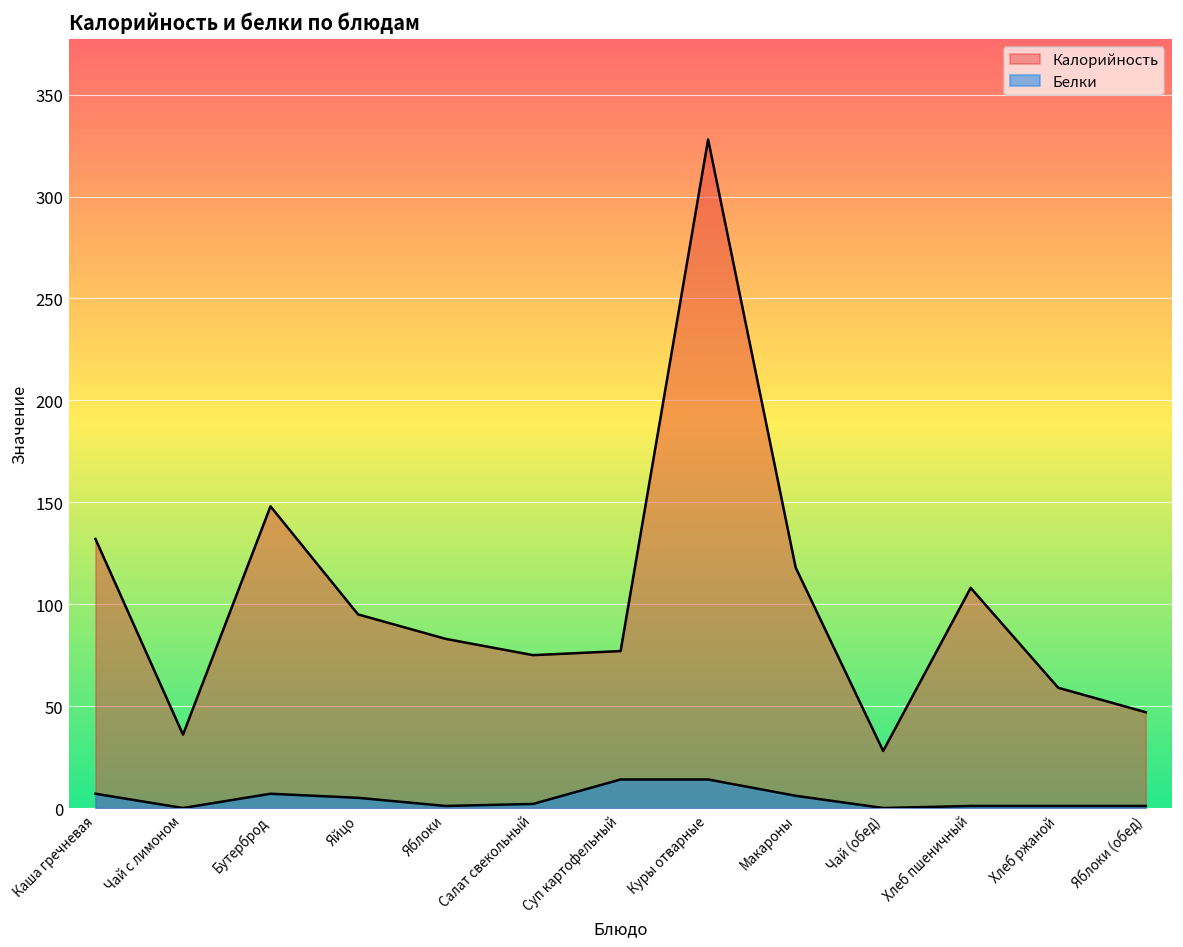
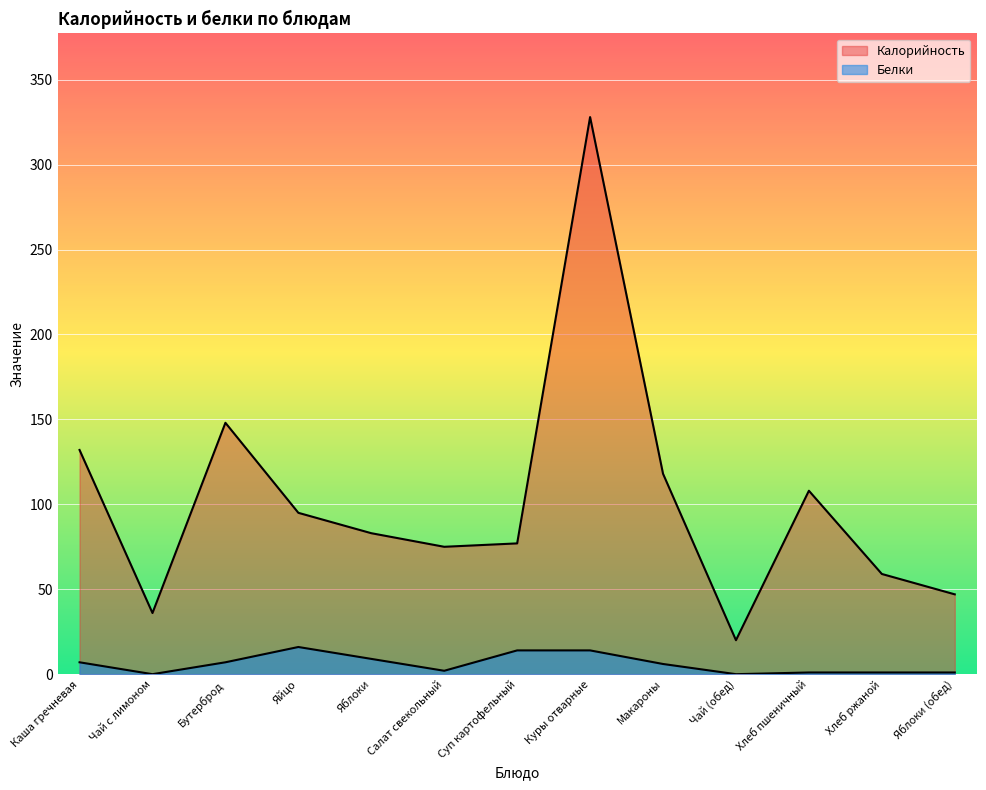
  {
    "Калорийность": {
      "Каша гречневая": 132,
      "Чай с лимоном": 36,
      "Бутерброд": 148,
      "Яйцо": 95,
      "Яблоки": 83,
      "Салат свекольный": 75,
      "Суп картофельный": 77,
      "Куры отварные": 328,
      "Макароны": 118,
-     "Чай (обед)": 28,
+     "Чай (обед)": 20,
      "Хлеб пшеничный": 108,
      "Хлеб ржаной": 59,
      "Яблоки (обед)": 47
    },
    "Белки": {
      "Каша гречневая": 7,
      "Чай с лимоном": 0,
      "Бутерброд": 7,
-     "Яйцо": 5,
-     "Яблоки": 1,
+     "Яйцо": 16,
+     "Яблоки": 9,
      "Салат свекольный": 2,
      "Суп картофельный": 14,
      "Куры отварные": 14,
      "Макароны": 6,
      "Чай (обед)": 0,
      "Хлеб пшеничный": 1,
      "Хлеб ржаной": 1,
      "Яблоки (обед)": 1
    }
  }
